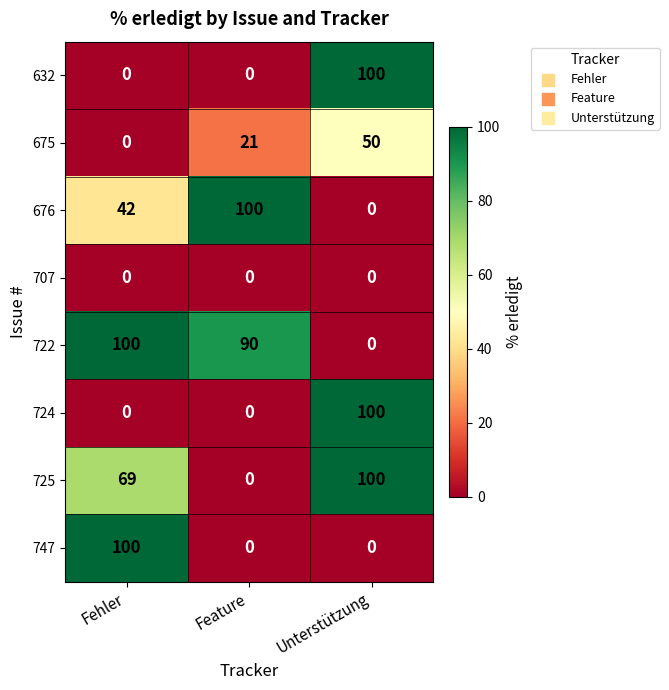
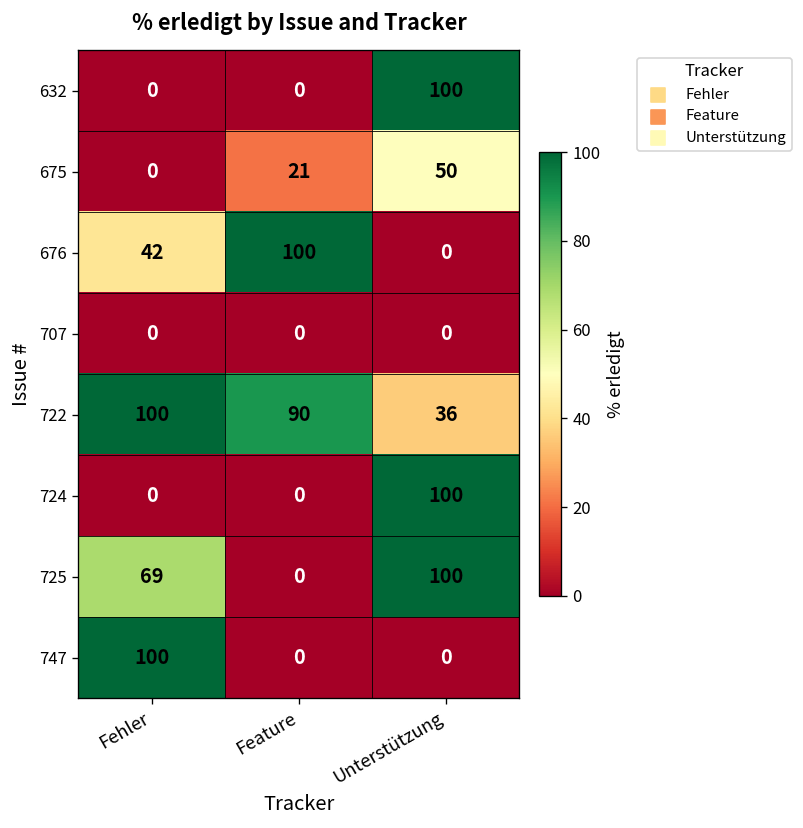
  {
    "632": {
      "Fehler": 0,
      "Feature": 0,
      "Unterstützung": 100
    },
    "675": {
      "Fehler": 0,
      "Feature": 21,
      "Unterstützung": 50
    },
    "676": {
      "Fehler": 42,
      "Feature": 100,
      "Unterstützung": 0
    },
    "707": {
      "Fehler": 0,
      "Feature": 0,
      "Unterstützung": 0
    },
    "722": {
      "Fehler": 100,
      "Feature": 90,
-     "Unterstützung": 0
+     "Unterstützung": 36
    },
    "724": {
      "Fehler": 0,
      "Feature": 0,
      "Unterstützung": 100
    },
    "725": {
      "Fehler": 69,
      "Feature": 0,
      "Unterstützung": 100
    },
    "747": {
      "Fehler": 100,
      "Feature": 0,
      "Unterstützung": 0
    }
  }
